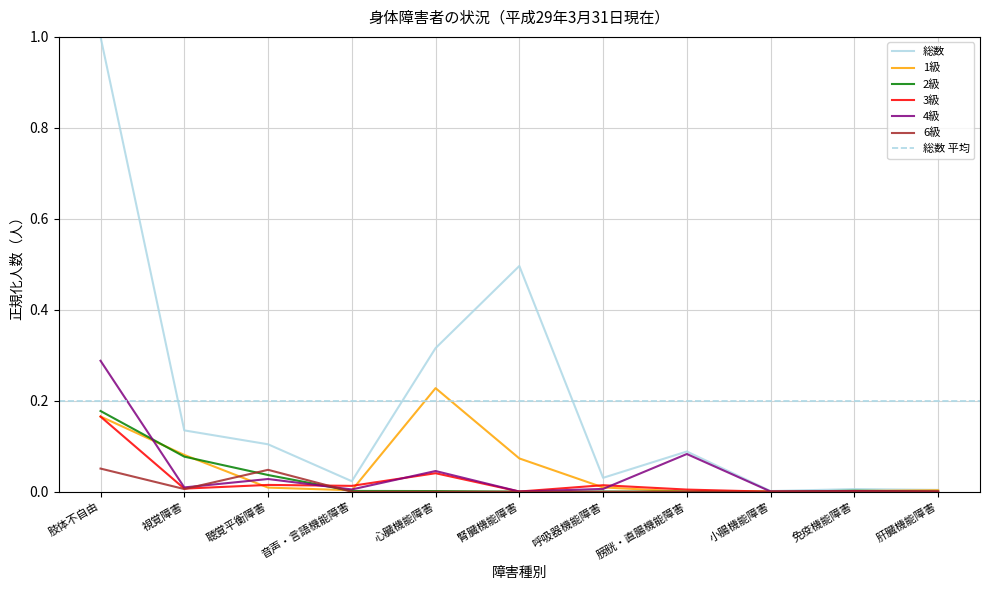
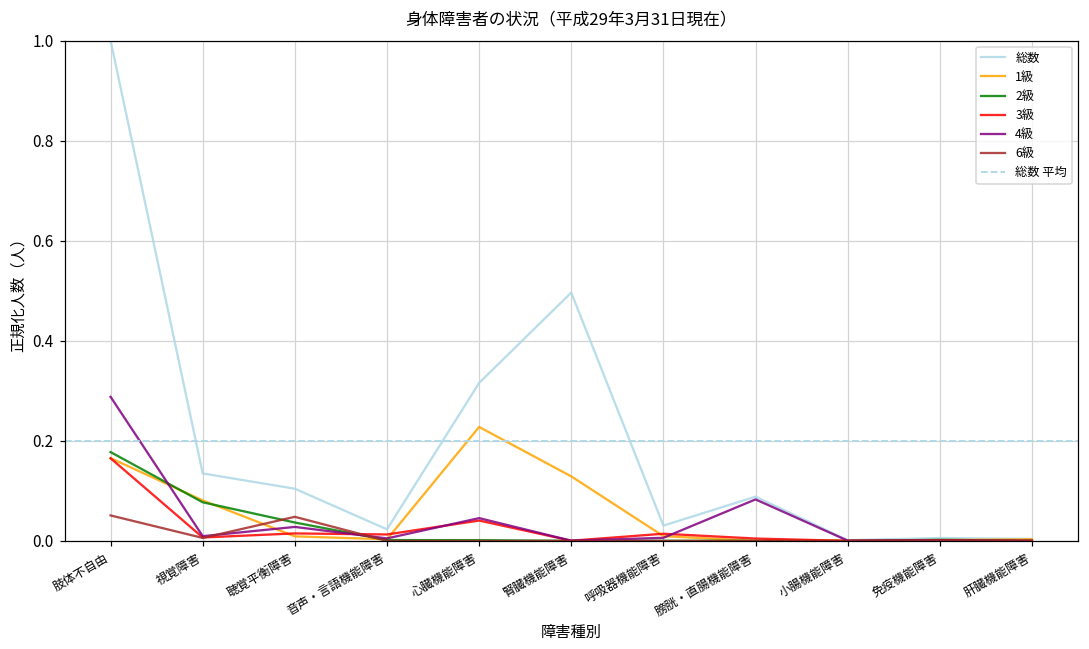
  {
    "総数": {
      "肢体不自由": 1.00,
      "視覚障害": 0.13,
      "聴覚平衡障害": 0.10,
      "音声・言語機能障害": 0.02,
      "心臓機能障害": 0.32,
      "腎臓機能障害": 0.50,
      "呼吸器機能障害": 0.03
    },
    "1級": {
      "聴覚平衡障害": 0.01,
      "心臓機能障害": 0.23,
-     "腎臓機能障害": 0.07
+     "腎臓機能障害": 0.13
    },
    "2級": {
      "肢体不自由": 0.18,
      "聴覚平衡障害": 0.04
    },
    "3級": {
      "聴覚平衡障害": 0.02,
      "音声・言語機能障害": 0.01
    },
    "4級": {
      "肢体不自由": 0.29,
      "聴覚平衡障害": 0.03
    },
    "6級": {
      "肢体不自由": 0.05,
      "聴覚平衡障害": 0.05
    }
  }
